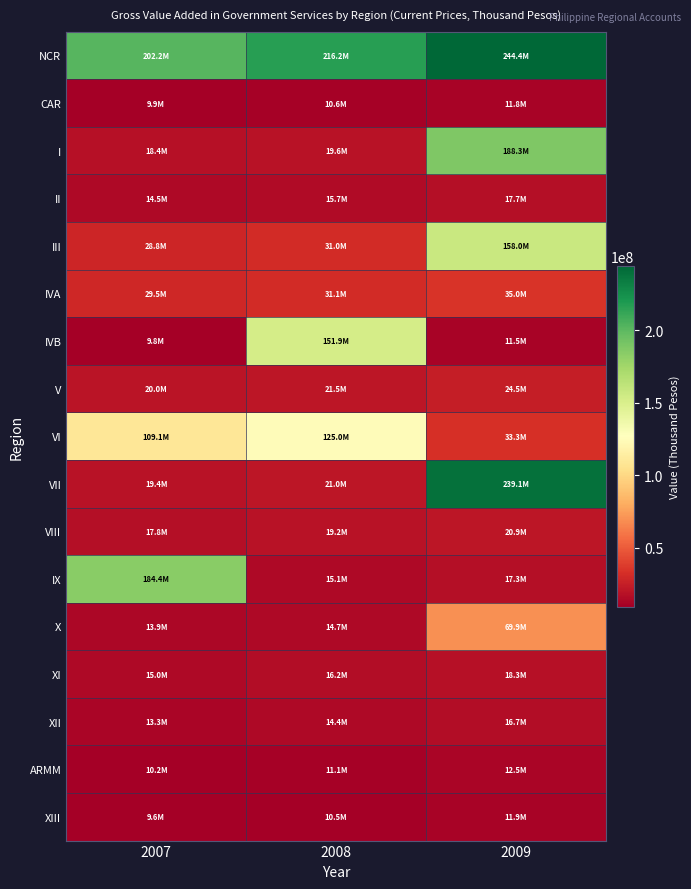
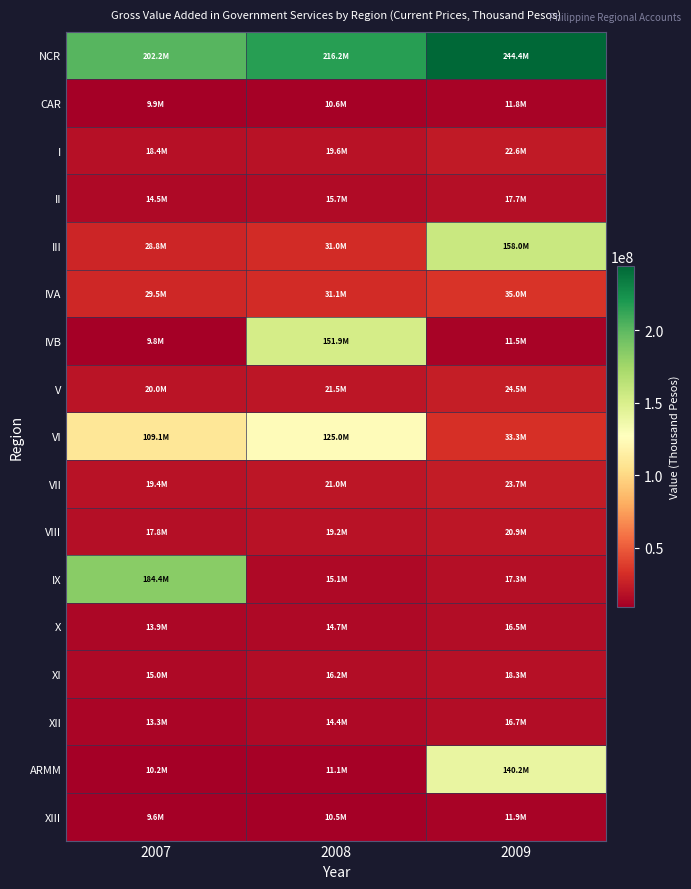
  {
    "NCR": {
      "2007": "202.2M",
      "2008": "216.2M",
      "2009": "244.4M"
    },
    "CAR": {
      "2007": "9.9M",
      "2008": "10.6M",
      "2009": "11.8M"
    },
    "I": {
      "2007": "18.4M",
      "2008": "19.6M",
-     "2009": "188.3M"
+     "2009": "22.6M"
    },
    "II": {
      "2007": "14.5M",
      "2008": "15.7M",
      "2009": "17.7M"
    },
    "III": {
      "2007": "28.8M",
      "2008": "31.0M",
      "2009": "158.0M"
    },
    "IVA": {
      "2007": "29.5M",
      "2008": "31.1M",
      "2009": "35.0M"
    },
    "IVB": {
      "2007": "9.8M",
      "2008": "151.9M",
      "2009": "11.5M"
    },
    "V": {
      "2007": "20.0M",
      "2008": "21.5M",
      "2009": "24.5M"
    },
    "VI": {
      "2007": "109.1M",
      "2008": "125.0M",
      "2009": "33.3M"
    },
    "VII": {
      "2007": "19.4M",
      "2008": "21.0M",
-     "2009": "239.1M"
+     "2009": "23.7M"
    },
    "VIII": {
      "2007": "17.8M",
      "2008": "19.2M",
      "2009": "20.9M"
    },
    "IX": {
      "2007": "184.4M",
      "2008": "15.1M",
      "2009": "17.3M"
    },
    "X": {
      "2007": "13.9M",
      "2008": "14.7M",
-     "2009": "69.9M"
+     "2009": "16.5M"
    },
    "XI": {
      "2007": "15.0M",
      "2008": "16.2M",
      "2009": "18.3M"
    },
    "XII": {
      "2007": "13.3M",
      "2008": "14.4M",
      "2009": "16.7M"
    },
    "ARMM": {
      "2007": "10.2M",
      "2008": "11.1M",
-     "2009": "12.5M"
+     "2009": "140.2M"
    },
    "XIII": {
      "2007": "9.6M",
      "2008": "10.5M",
      "2009": "11.9M"
    }
  }
